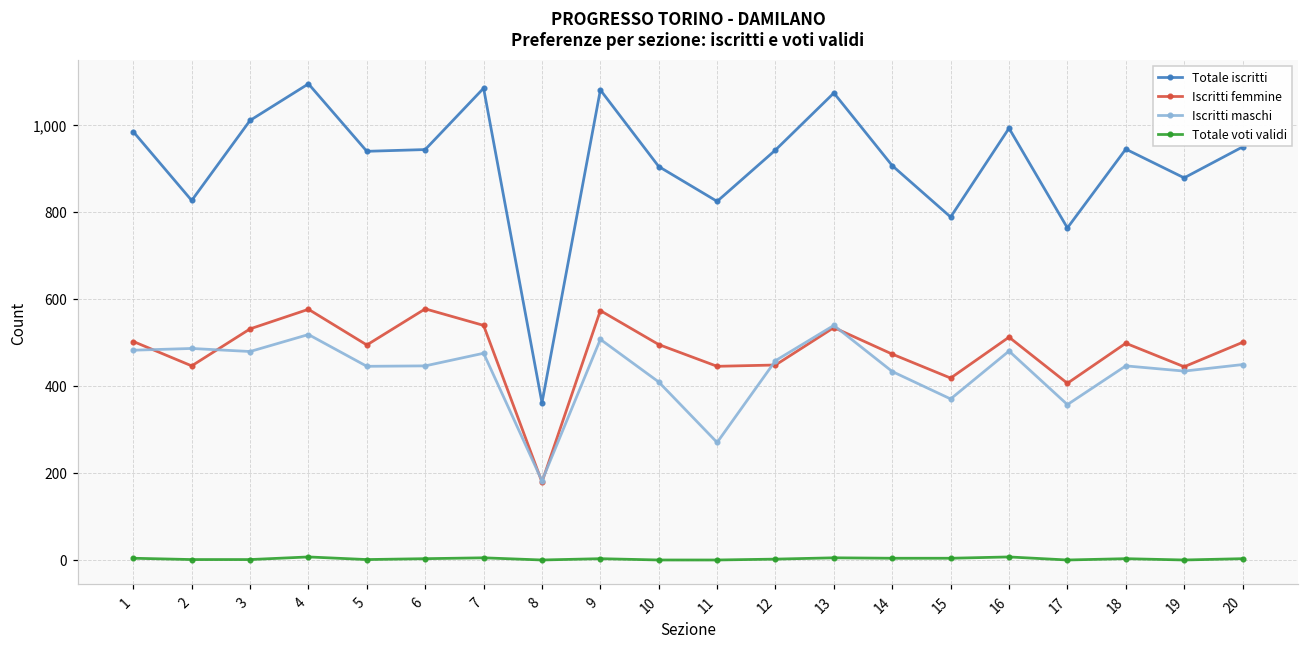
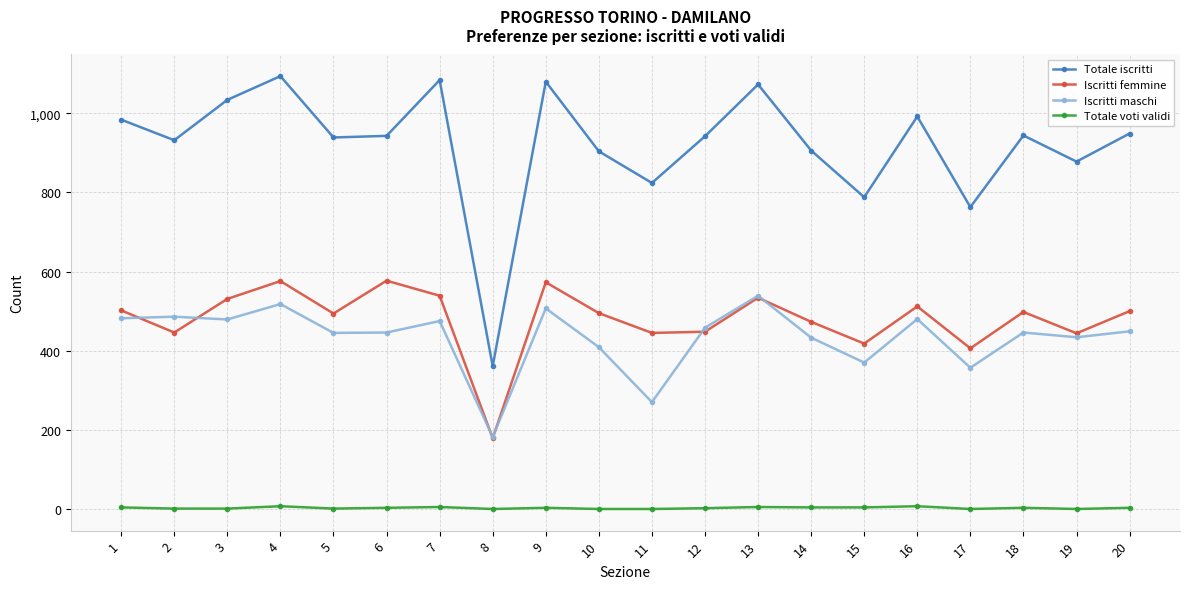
  {
    "Totale iscritti": {
      "1": "980",
-     "2": "830",
-     "3": "1,010",
+     "2": "930",
+     "3": "1,030",
      "4": "1,090",
      "5": "940",
      "6": "940",
      "7": "1,080",
      "8": "360",
      "9": "1,080",
      "10": "900",
      "11": "820",
      "12": "940",
      "13": "1,070",
      "14": "910",
      "15": "790",
      "16": "990",
      "17": "760",
      "18": "940",
      "19": "880",
      "20": "950"
    },
    "Iscritti femmine": {
      "1": "500",
      "2": "450",
      "3": "530",
      "4": "580",
      "5": "490",
      "6": "580",
      "7": "540",
      "9": "570",
      "10": "500",
      "11": "450",
      "12": "450",
      "14": "470",
      "15": "420",
      "16": "510",
      "17": "410",
      "18": "500",
      "19": "440",
      "20": "500"
    },
    "Iscritti maschi": {
      "1": "480",
      "2": "490",
      "3": "480",
      "4": "520",
      "5": "450",
      "6": "450",
      "7": "480",
      "9": "510",
      "10": "410",
      "11": "270",
      "12": "460",
      "14": "430",
      "15": "370",
      "16": "480",
      "17": "360",
      "18": "450",
      "19": "430",
      "20": "450"
    },
    "Totale voti validi": {
      "1": "0",
      "2": "0",
      "3": "0",
      "4": "10",
      "5": "0",
      "6": "0",
      "7": "10",
      "8": "0",
      "9": "0",
      "10": "0",
      "11": "0",
      "12": "0",
      "13": "10",
      "14": "0",
      "15": "0",
      "16": "10",
      "17": "0",
      "18": "0",
      "19": "0",
      "20": "0"
    }
  }
